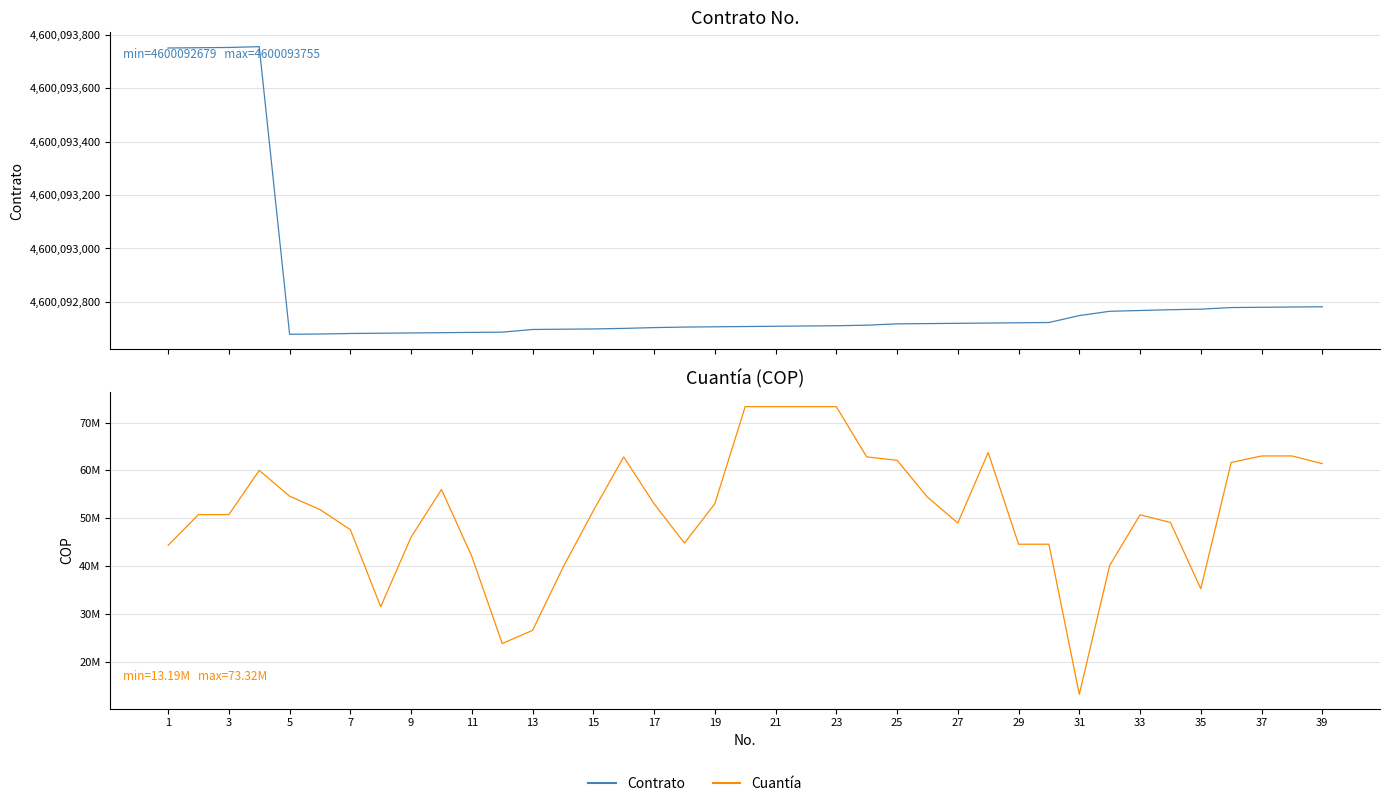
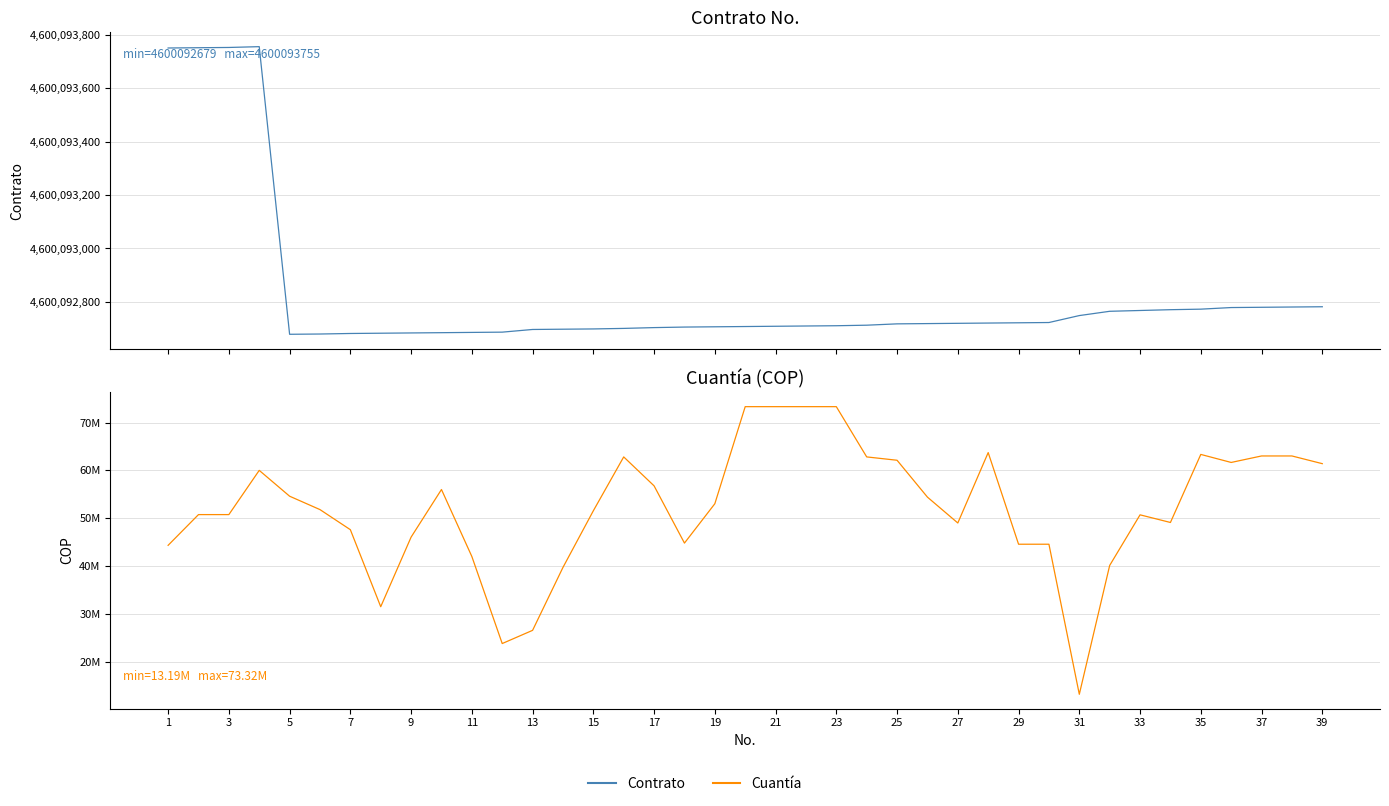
  {
    "Cuantía (COP)": {
      "1": 44000000,
      "3": 51000000,
      "5": 55000000,
      "7": 48000000,
      "9": 46000000,
      "11": 42000000,
      "13": 27000000,
      "15": 52000000,
-     "17": 53000000,
+     "17": 57000000,
      "19": 53000000,
      "21": 73000000,
      "23": 73000000,
      "25": 62000000,
      "27": 49000000,
      "29": 45000000,
      "31": 13000000,
      "33": 51000000,
-     "35": 35000000,
+     "35": 63000000,
      "37": 63000000,
      "39": 61000000
    }
  }
